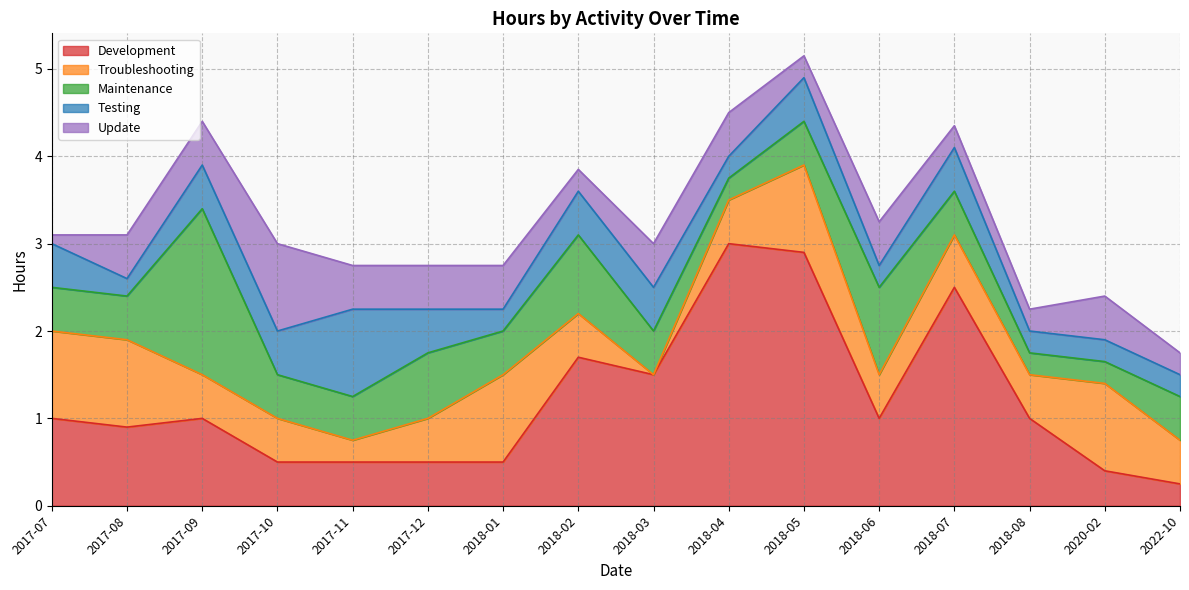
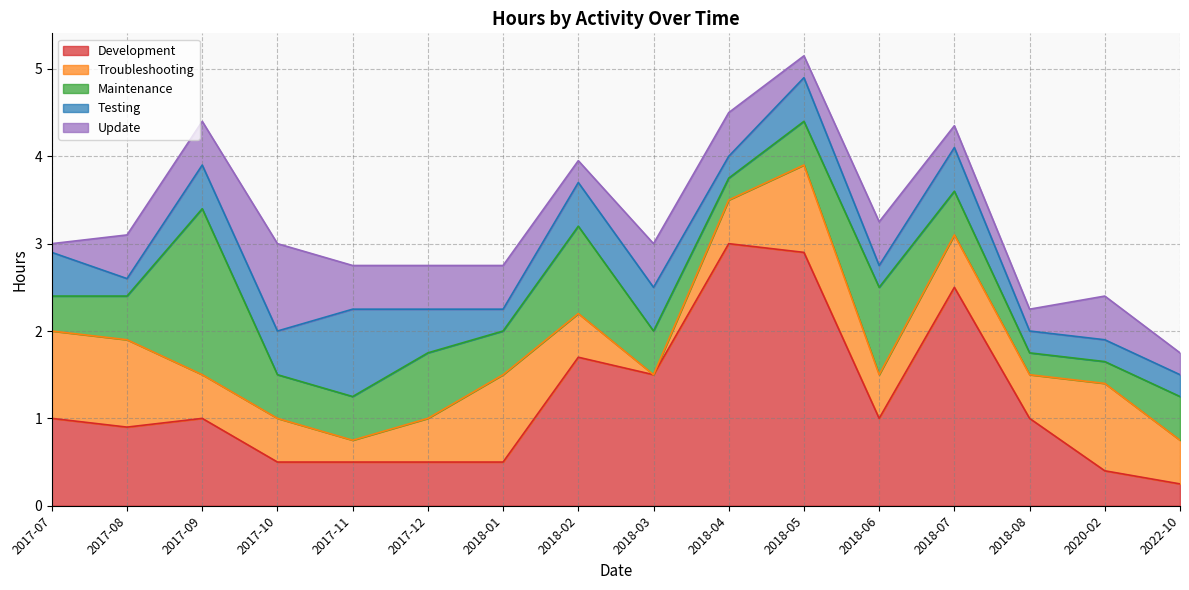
  {
    "Development": {
      "2017-07": 1.0,
      "2017-08": 0.9,
      "2017-09": 1.0,
      "2017-10": 0.5,
      "2017-11": 0.5,
      "2017-12": 0.5,
      "2018-01": 0.5,
      "2018-02": 1.7,
      "2018-04": 3.0,
      "2018-05": 2.9,
      "2018-06": 1.0,
      "2018-07": 2.5,
      "2018-08": 1.0,
      "2020-02": 0.4,
      "2022-10": 0.3
    },
    "Troubleshooting": {
      "2017-07": 1.0,
      "2017-08": 1.0,
      "2017-09": 0.5,
      "2017-10": 0.5,
      "2017-11": 0.3,
      "2017-12": 0.5,
      "2018-01": 1.0,
      "2018-02": 0.5,
      "2018-04": 0.5,
      "2018-05": 1.0,
      "2018-06": 0.5,
      "2018-07": 0.6,
      "2018-08": 0.5,
      "2020-02": 1.0,
      "2022-10": 0.5
    },
    "Maintenance": {
-     "2017-07": 0.5,
+     "2017-07": 0.4,
      "2017-08": 0.5,
      "2017-09": 1.9,
      "2017-10": 0.5,
      "2017-11": 0.5,
      "2017-12": 0.8,
      "2018-01": 0.5,
-     "2018-02": 0.9,
+     "2018-02": 1.0,
      "2018-03": 0.5,
      "2018-04": 0.3,
      "2018-05": 0.5,
      "2018-06": 1.0,
      "2018-07": 0.5,
      "2018-08": 0.3,
      "2020-02": 0.3,
      "2022-10": 0.5
    },
    "Testing": {
      "2017-07": 0.5,
      "2017-08": 0.2,
      "2017-09": 0.5,
      "2017-10": 0.5,
      "2017-11": 1.0,
      "2017-12": 0.5,
      "2018-01": 0.3,
      "2018-02": 0.5,
      "2018-03": 0.5,
      "2018-04": 0.3,
      "2018-05": 0.5,
      "2018-06": 0.3,
      "2018-07": 0.5,
      "2018-08": 0.3,
      "2020-02": 0.3,
      "2022-10": 0.3
    },
    "Update": {
      "2017-07": 0.1,
      "2017-08": 0.5,
      "2017-09": 0.5,
      "2017-10": 1.0,
      "2017-11": 0.5,
      "2017-12": 0.5,
      "2018-01": 0.5,
      "2018-02": 0.3,
      "2018-03": 0.5,
      "2018-04": 0.5,
      "2018-05": 0.3,
      "2018-06": 0.5,
      "2018-07": 0.3,
      "2018-08": 0.3,
      "2020-02": 0.5,
      "2022-10": 0.3
    }
  }
